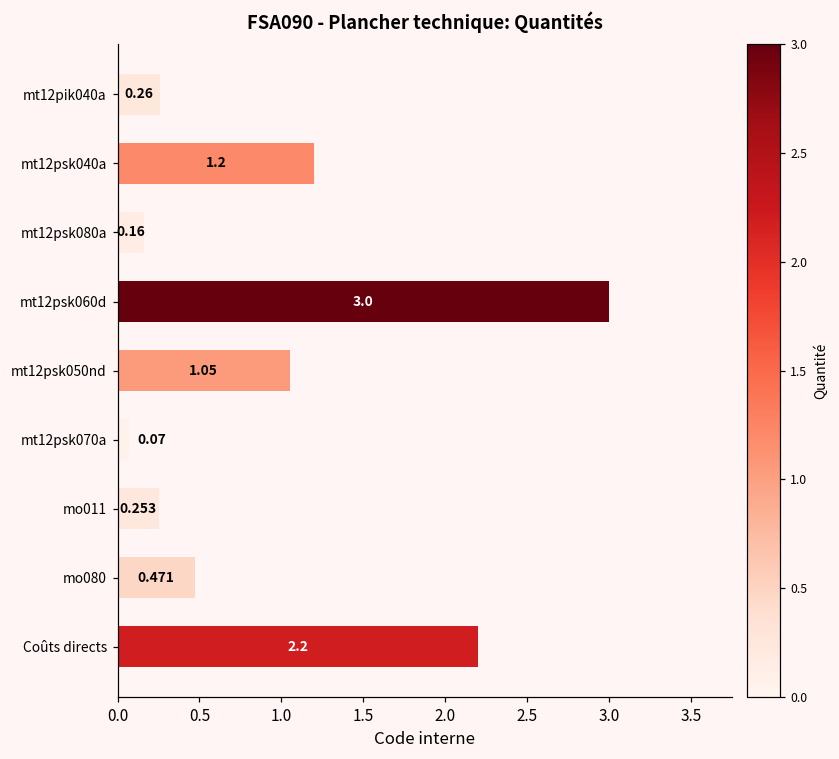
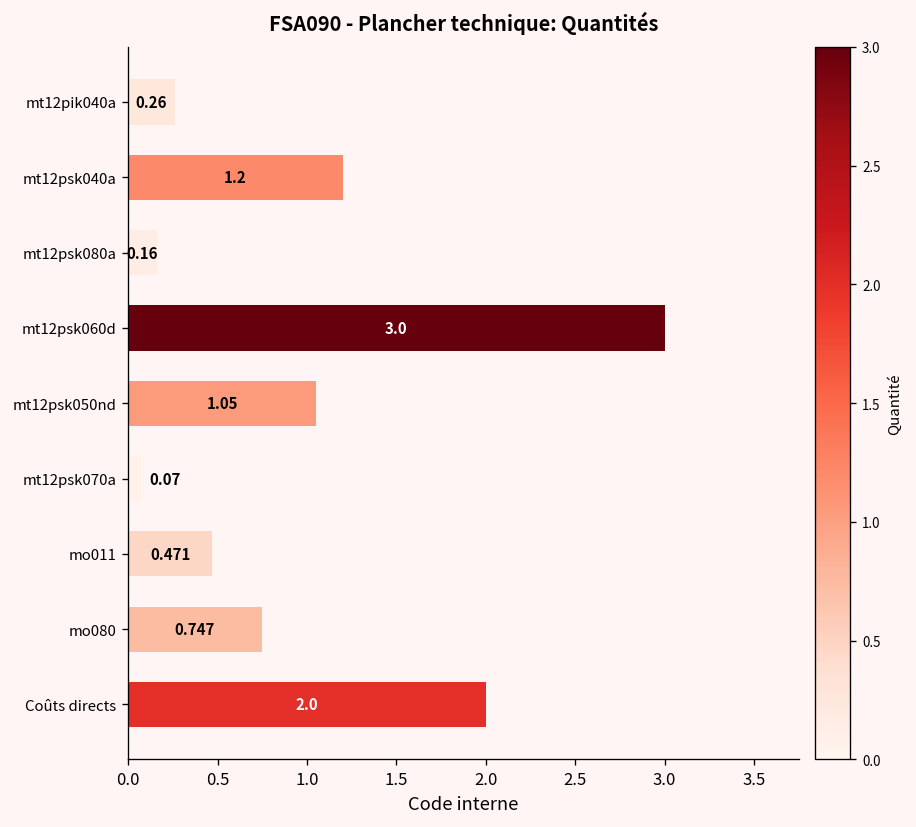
  {
    "mt12pik040a": 0.26,
    "mt12psk040a": 1.2,
    "mt12psk080a": 0.16,
    "mt12psk060d": 3.0,
    "mt12psk050nd": 1.05,
    "mt12psk070a": 0.07,
-   "mo011": 0.253,
-   "mo080": 0.471,
-   "Coûts directs": 2.2
+   "mo011": 0.471,
+   "mo080": 0.747,
+   "Coûts directs": 2.0
  }
